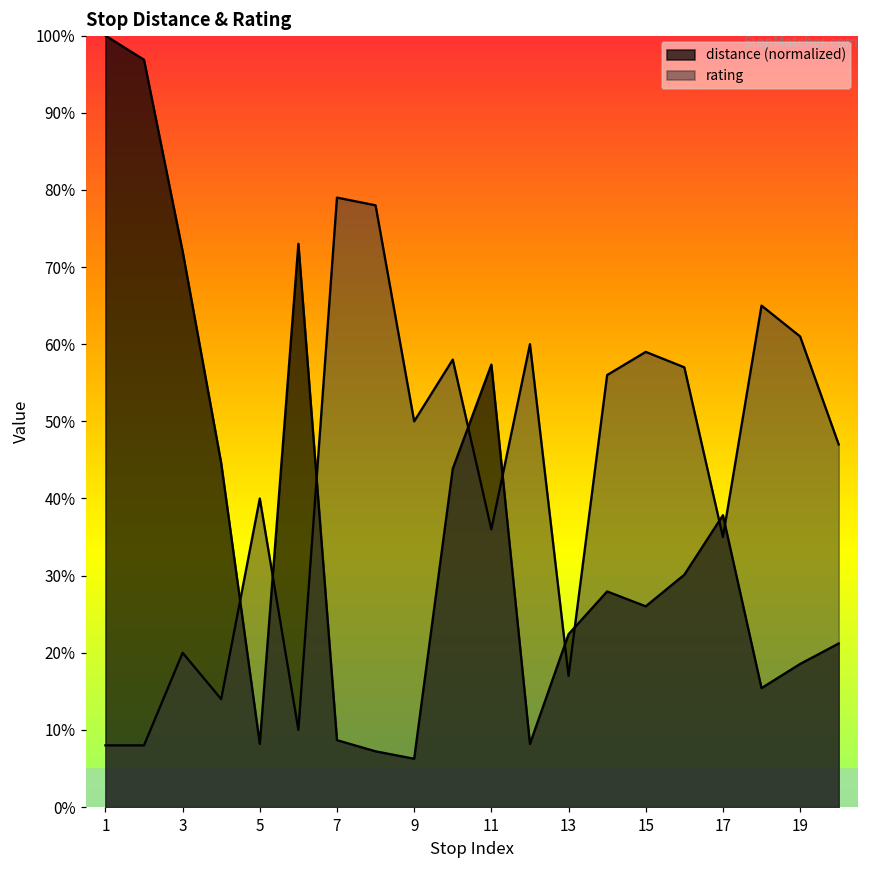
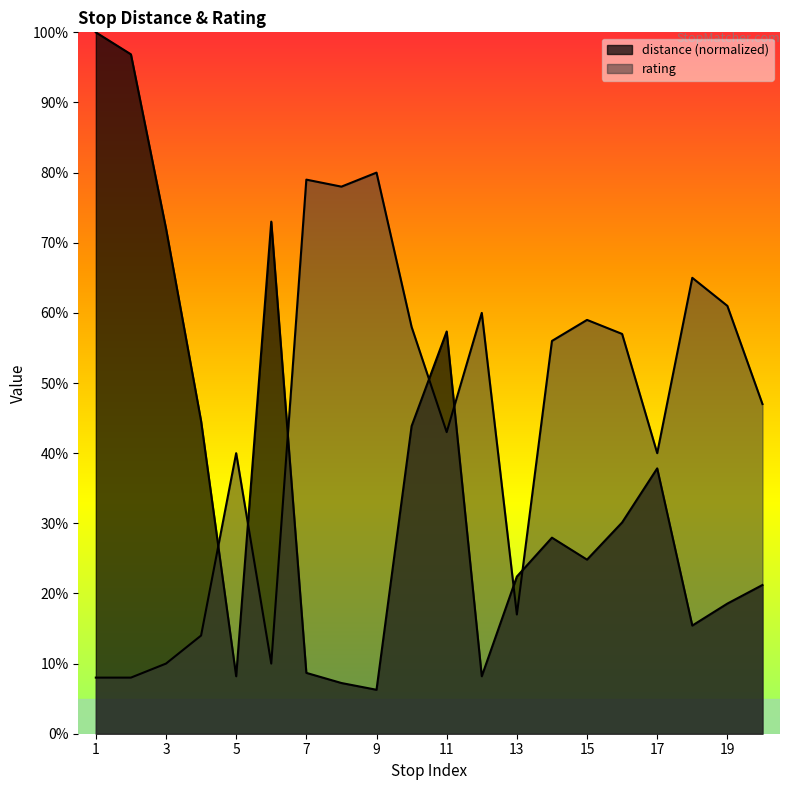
  {
    "distance (normalized)": {
      "1": "100%",
      "3": "72%",
      "5": "8%",
      "7": "9%",
      "9": "6%",
      "11": "57%",
      "13": "22%",
-     "15": "26%",
+     "15": "25%",
      "17": "38%",
      "19": "19%"
    },
    "rating": {
      "1": "8%",
-     "3": "20%",
+     "3": "10%",
      "5": "40%",
      "7": "79%",
-     "9": "50%",
-     "11": "36%",
+     "9": "80%",
+     "11": "43%",
      "13": "17%",
      "15": "59%",
-     "17": "35%",
+     "17": "40%",
      "19": "61%"
    }
  }
